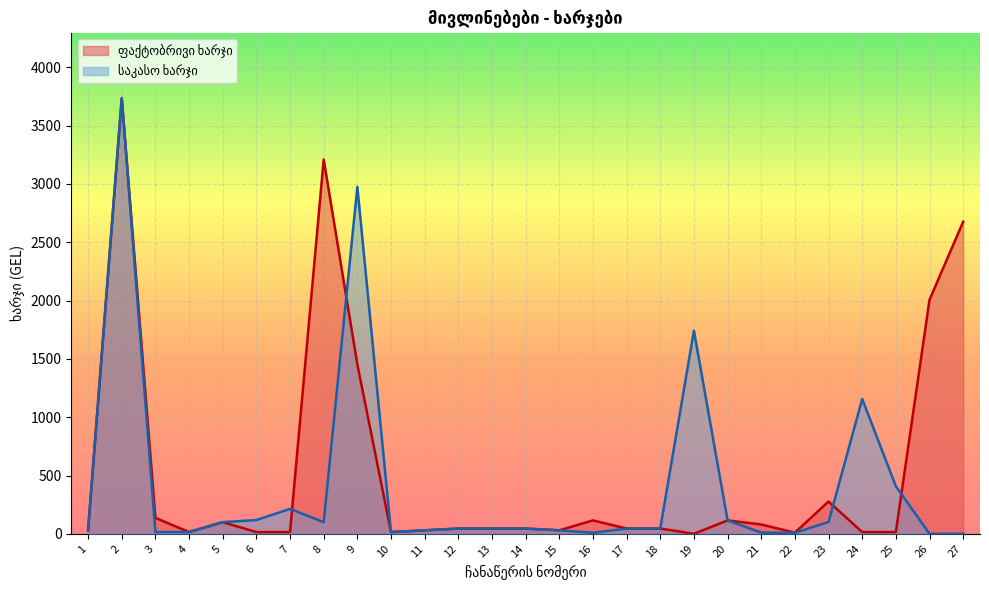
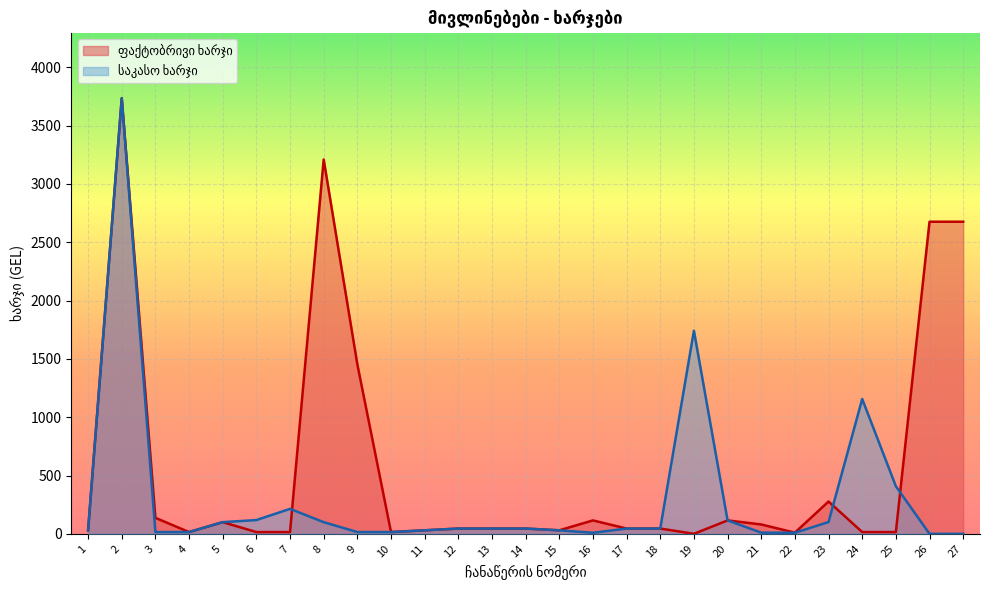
  {
    "ფაქტობრივი ხარჯი": {
      "3": 140,
      "6": 20,
      "7": 20,
      "8": 3210,
      "9": 1450,
      "16": 120,
      "19": 0,
      "21": 80,
      "23": 280,
      "24": 20,
      "25": 20,
-     "26": 2010,
+     "26": 2680,
      "27": 2680
    },
    "საკასო ხარჯი": {
      "3": 20,
      "6": 120,
      "7": 210,
      "8": 100,
-     "9": 2980,
+     "9": 20,
      "16": 10,
      "19": 1740,
      "21": 10,
      "23": 100,
      "24": 1160,
      "25": 410,
      "26": 0,
      "27": 0
    }
  }
